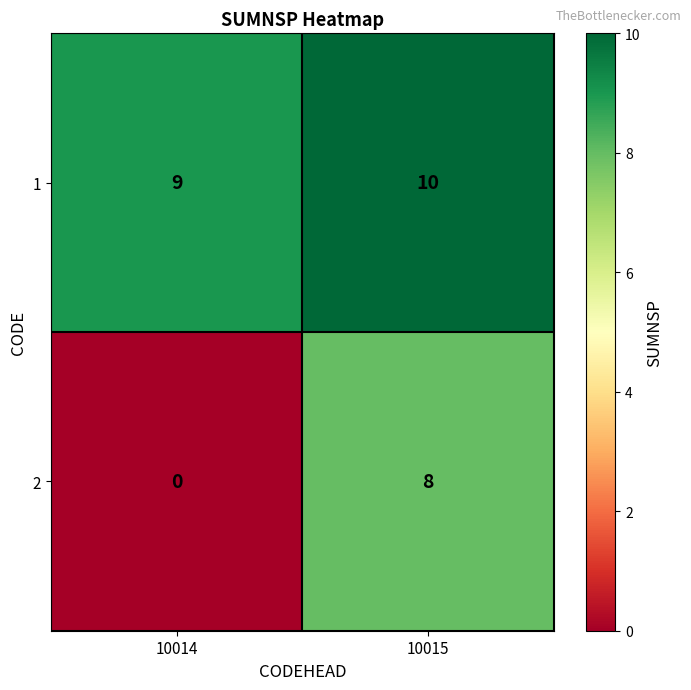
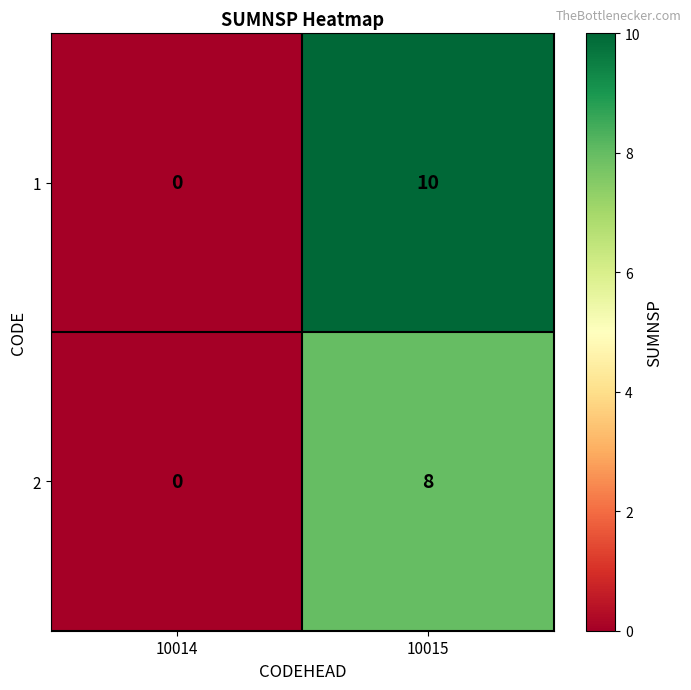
  {
    "1": {
-     "10014": 9,
+     "10014": 0,
      "10015": 10
    },
    "2": {
      "10014": 0,
      "10015": 8
    }
  }
